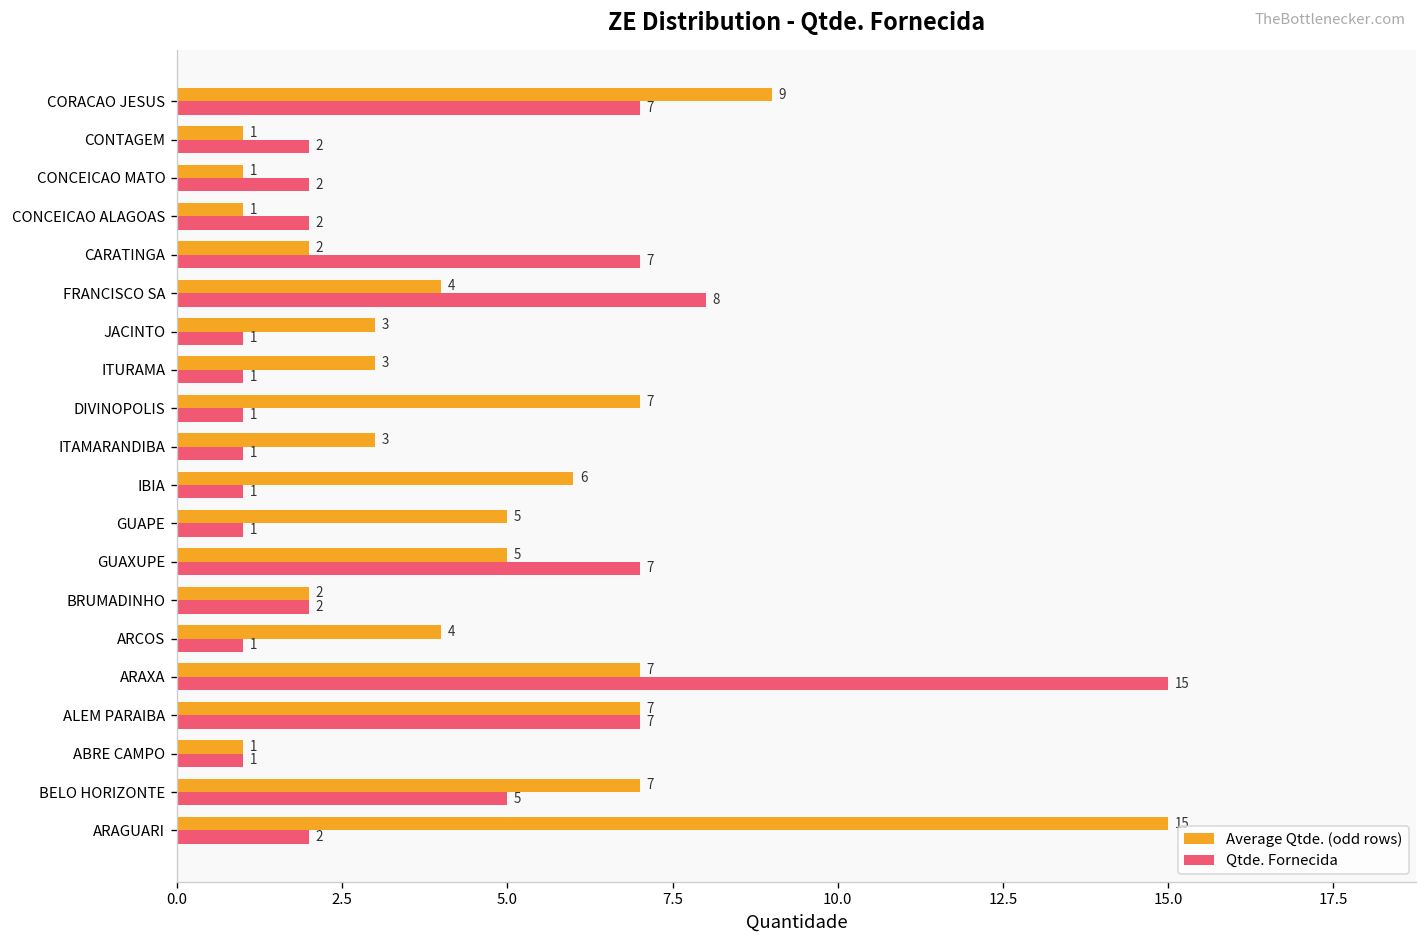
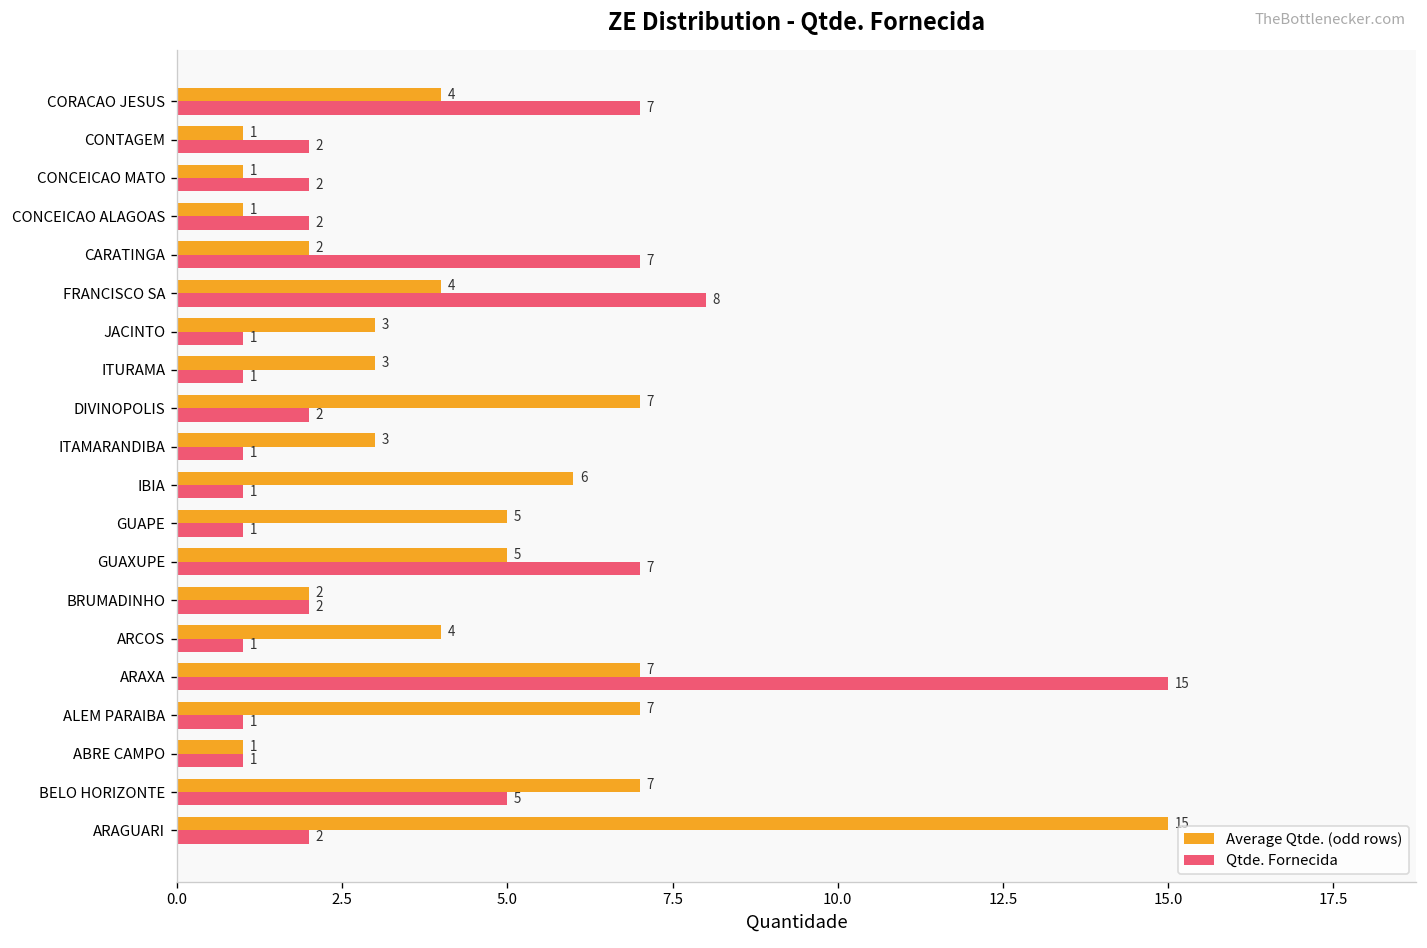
  {
    "Average Qtde. (odd rows)": {
-     "CORACAO JESUS": 9,
+     "CORACAO JESUS": 4,
      "CONTAGEM": 1,
      "CONCEICAO MATO": 1,
      "CONCEICAO ALAGOAS": 1,
      "CARATINGA": 2,
      "FRANCISCO SA": 4,
      "JACINTO": 3,
      "ITURAMA": 3,
      "DIVINOPOLIS": 7,
      "ITAMARANDIBA": 3,
      "IBIA": 6,
      "GUAPE": 5,
      "GUAXUPE": 5,
      "BRUMADINHO": 2,
      "ARCOS": 4,
      "ARAXA": 7,
      "ALEM PARAIBA": 7,
      "ABRE CAMPO": 1,
      "BELO HORIZONTE": 7
    },
    "Qtde. Fornecida": {
      "CORACAO JESUS": 7,
      "CONTAGEM": 2,
      "CONCEICAO MATO": 2,
      "CONCEICAO ALAGOAS": 2,
      "CARATINGA": 7,
      "FRANCISCO SA": 8,
      "JACINTO": 1,
      "ITURAMA": 1,
-     "DIVINOPOLIS": 1,
+     "DIVINOPOLIS": 2,
      "ITAMARANDIBA": 1,
      "IBIA": 1,
      "GUAPE": 1,
      "GUAXUPE": 7,
      "BRUMADINHO": 2,
      "ARCOS": 1,
      "ARAXA": 15,
-     "ALEM PARAIBA": 7,
+     "ALEM PARAIBA": 1,
      "ABRE CAMPO": 1,
      "BELO HORIZONTE": 5,
      "ARAGUARI": 2
    }
  }
